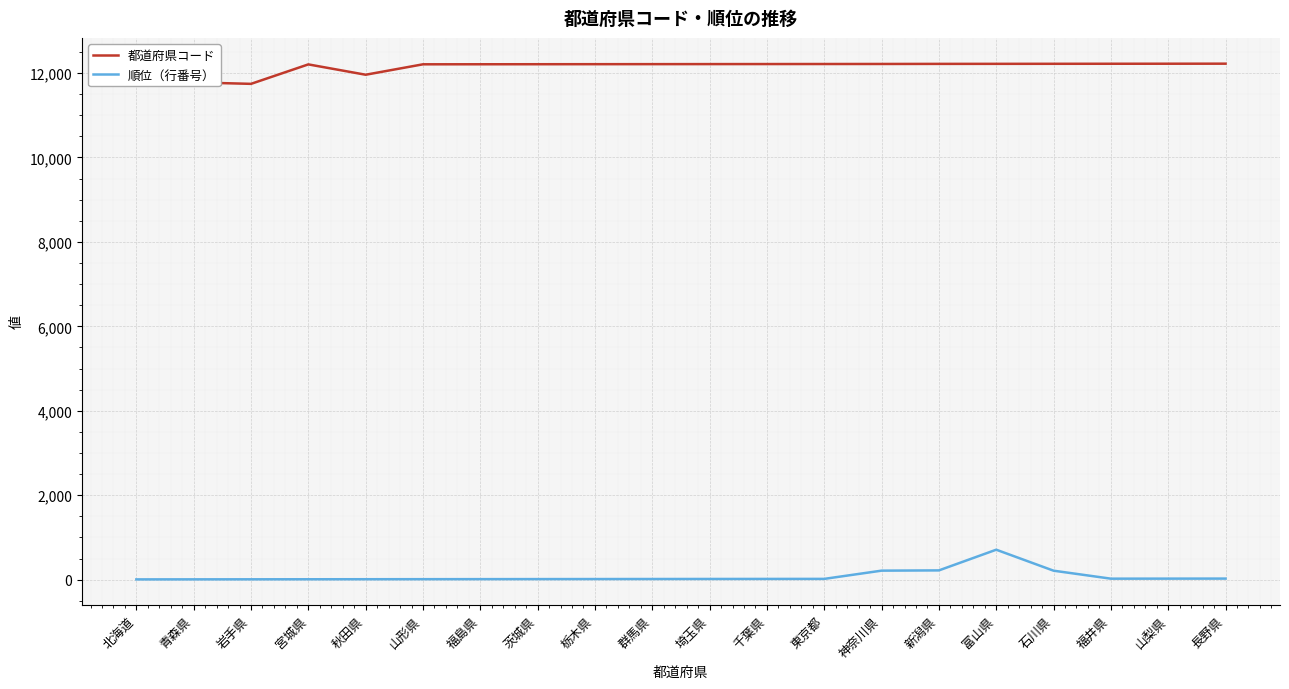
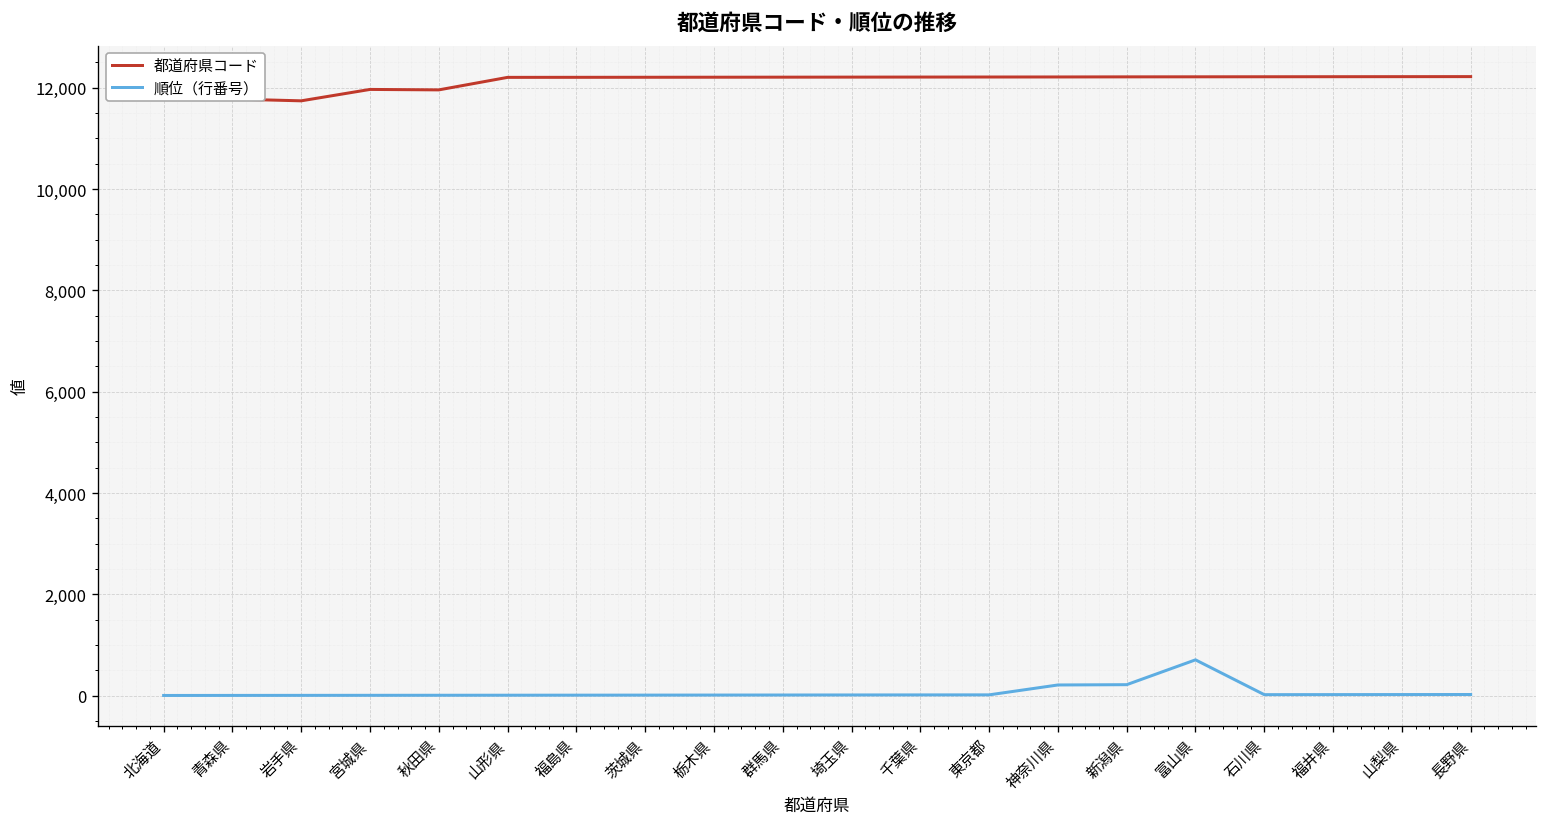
  {
    "都道府県コード": {
      "岩手県": "11,700",
-     "宮城県": "12,200",
+     "宮城県": "12,000",
      "秋田県": "12,000",
      "山形県": "12,200",
      "福島県": "12,200",
      "茨城県": "12,200",
      "栃木県": "12,200",
      "群馬県": "12,200",
      "埼玉県": "12,200",
      "千葉県": "12,200",
      "東京都": "12,200",
      "神奈川県": "12,200",
      "新潟県": "12,200",
      "富山県": "12,200",
      "石川県": "12,200",
      "福井県": "12,200",
      "山梨県": "12,200",
      "長野県": "12,200"
    },
    "順位（行番号）": {
      "北海道": "0",
      "青森県": "0",
      "岩手県": "0",
      "宮城県": "0",
      "秋田県": "0",
      "山形県": "0",
      "福島県": "0",
      "茨城県": "0",
      "栃木県": "0",
      "群馬県": "0",
      "埼玉県": "0",
      "千葉県": "0",
      "東京都": "0",
      "神奈川県": "200",
      "新潟県": "200",
      "富山県": "700",
-     "石川県": "200",
+     "石川県": "0",
      "福井県": "0",
      "山梨県": "0",
      "長野県": "0"
    }
  }
